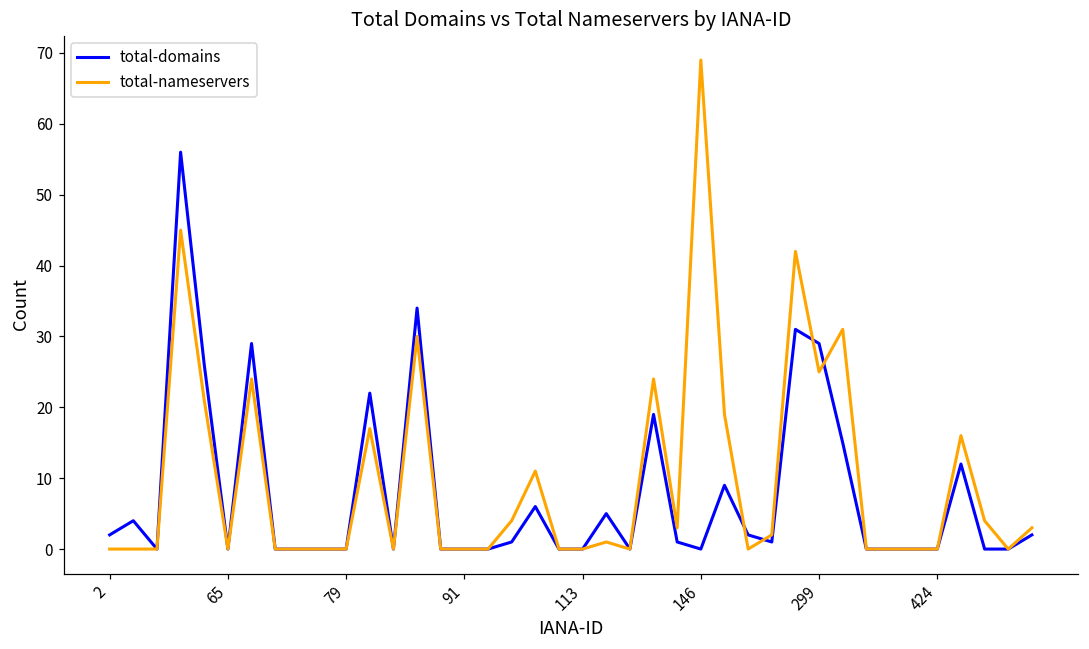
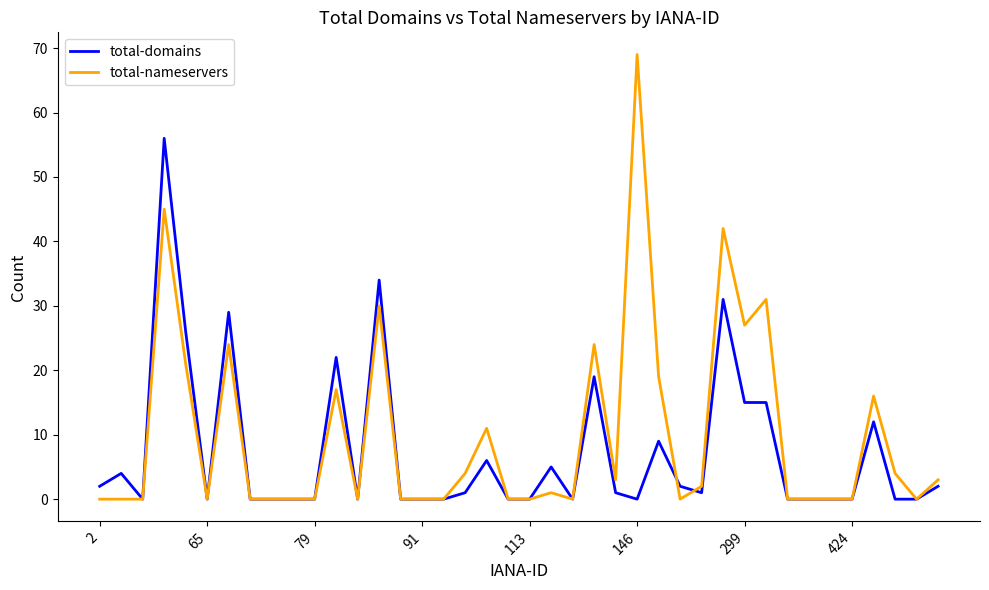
  {
    "total-domains": {
      "146": 0,
-     "299": 29
+     "299": 15
    },
    "total-nameservers": {
      "146": 69,
-     "299": 25
+     "299": 27
    }
  }
